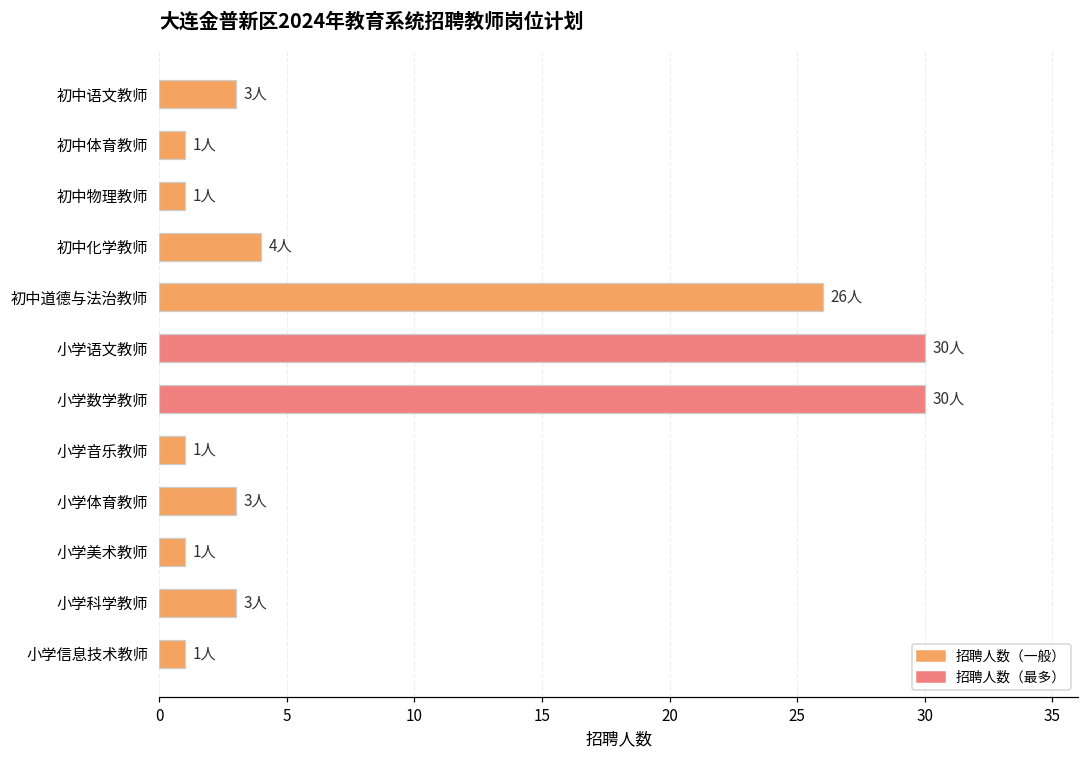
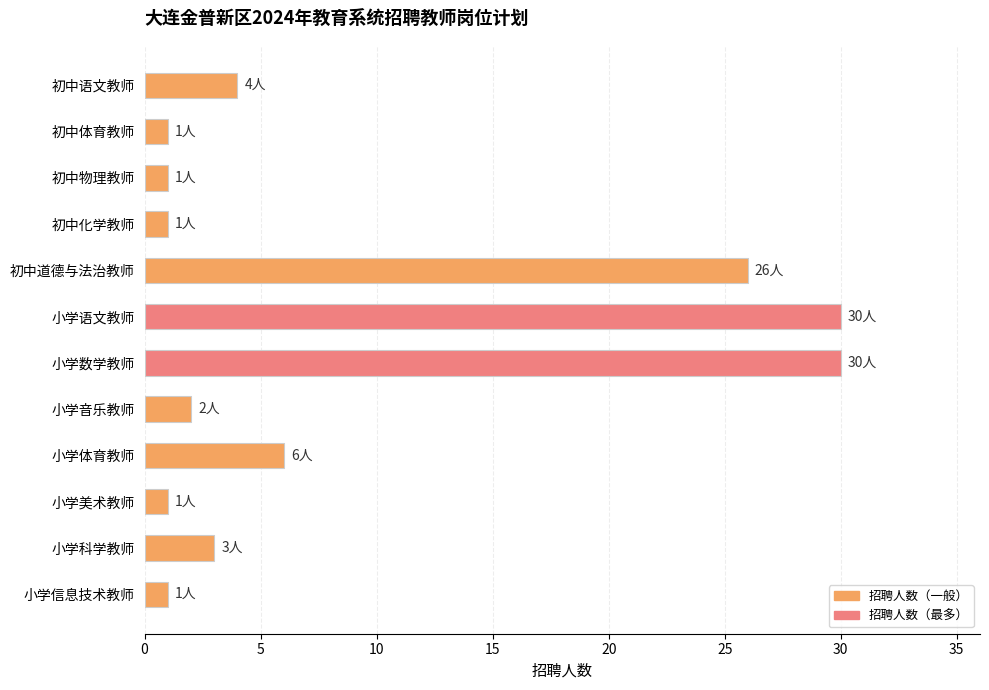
  {
-   "初中语文教师": "3人",
+   "初中语文教师": "4人",
    "初中体育教师": "1人",
    "初中物理教师": "1人",
-   "初中化学教师": "4人",
+   "初中化学教师": "1人",
    "初中道德与法治教师": "26人",
    "小学语文教师": "30人",
    "小学数学教师": "30人",
-   "小学音乐教师": "1人",
-   "小学体育教师": "3人",
+   "小学音乐教师": "2人",
+   "小学体育教师": "6人",
    "小学美术教师": "1人",
    "小学科学教师": "3人",
    "小学信息技术教师": "1人"
  }
